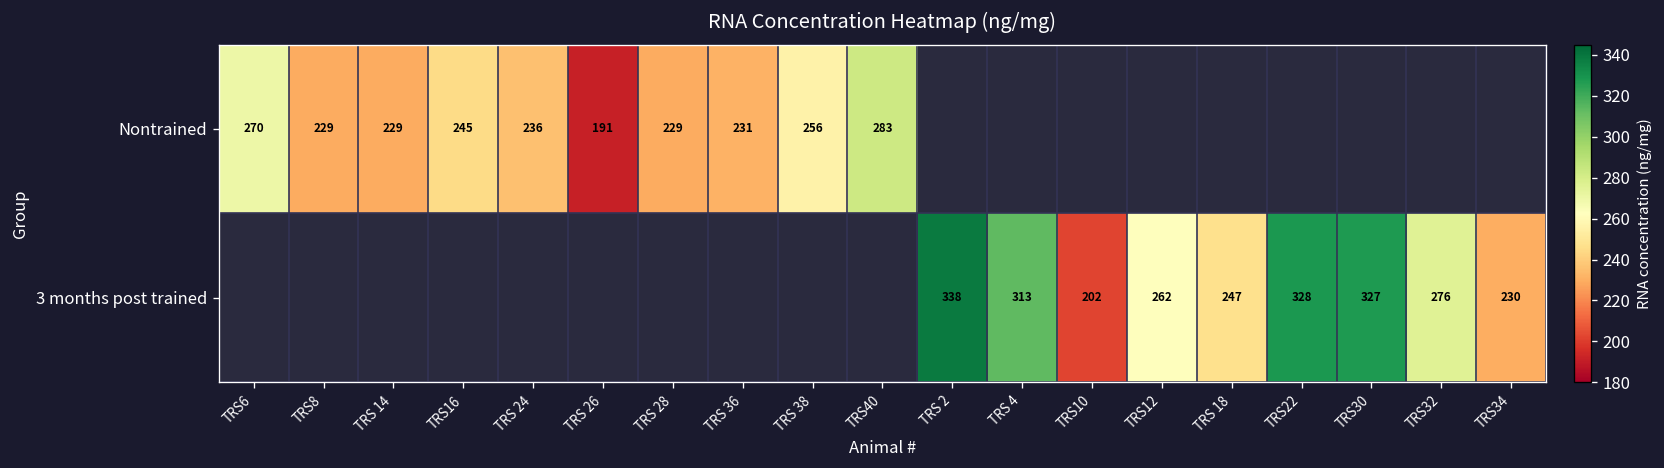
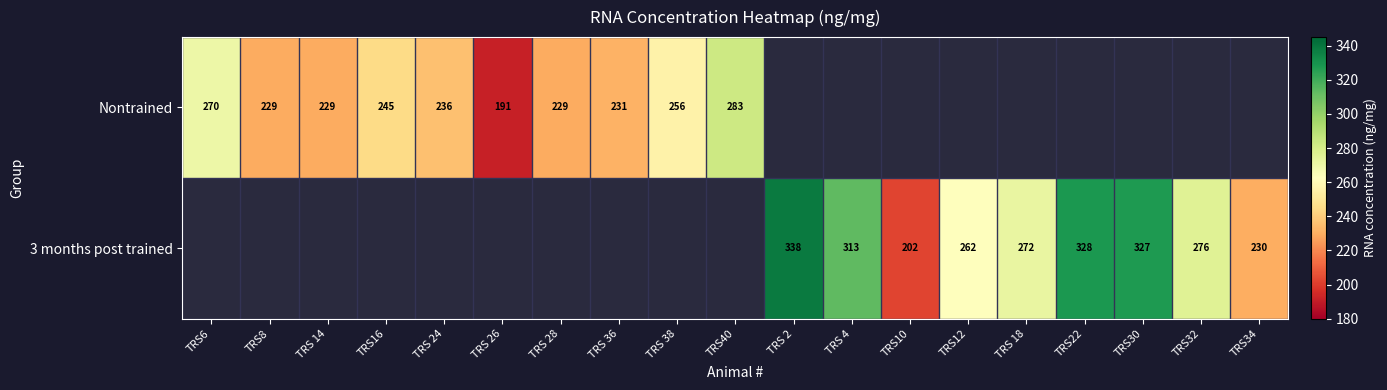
  {
    "Nontrained": {
      "TRS6": 270,
      "TRS8": 229,
      "TRS 14": 229,
      "TRS16": 245,
      "TRS 24": 236,
      "TRS 26": 191,
      "TRS 28": 229,
      "TRS 36": 231,
      "TRS 38": 256,
      "TRS40": 283
    },
    "3 months post trained": {
      "TRS 2": 338,
      "TRS 4": 313,
      "TRS10": 202,
      "TRS12": 262,
-     "TRS 18": 247,
+     "TRS 18": 272,
      "TRS22": 328,
      "TRS30": 327,
      "TRS32": 276,
      "TRS34": 230
    }
  }
